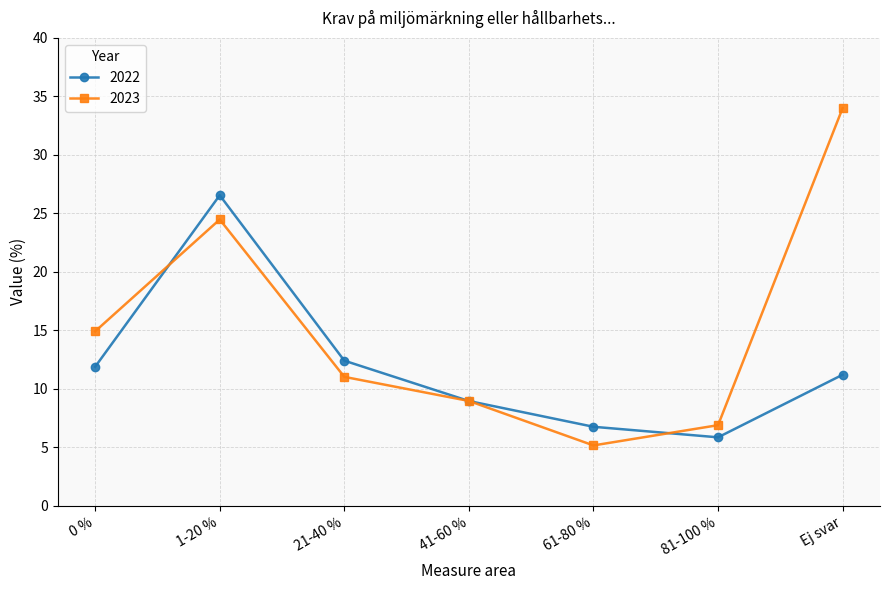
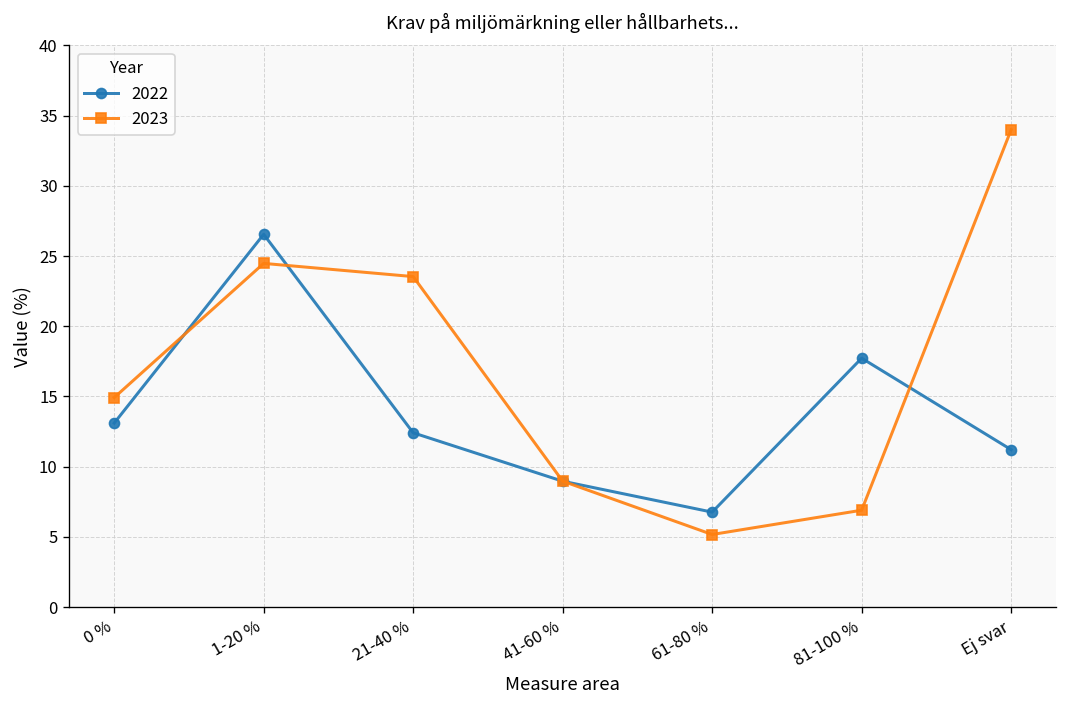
  {
    "2022": {
-     "0 %": 11.9,
+     "0 %": 13.1,
      "1-20 %": 26.6,
      "21-40 %": 12.4,
      "61-80 %": 6.8,
-     "81-100 %": 5.9,
+     "81-100 %": 17.7,
      "Ej svar": 11.2
    },
    "2023": {
      "0 %": 14.9,
      "1-20 %": 24.5,
-     "21-40 %": 11.0,
+     "21-40 %": 23.5,
      "61-80 %": 5.2,
      "81-100 %": 6.9,
      "Ej svar": 34.0
    }
  }
